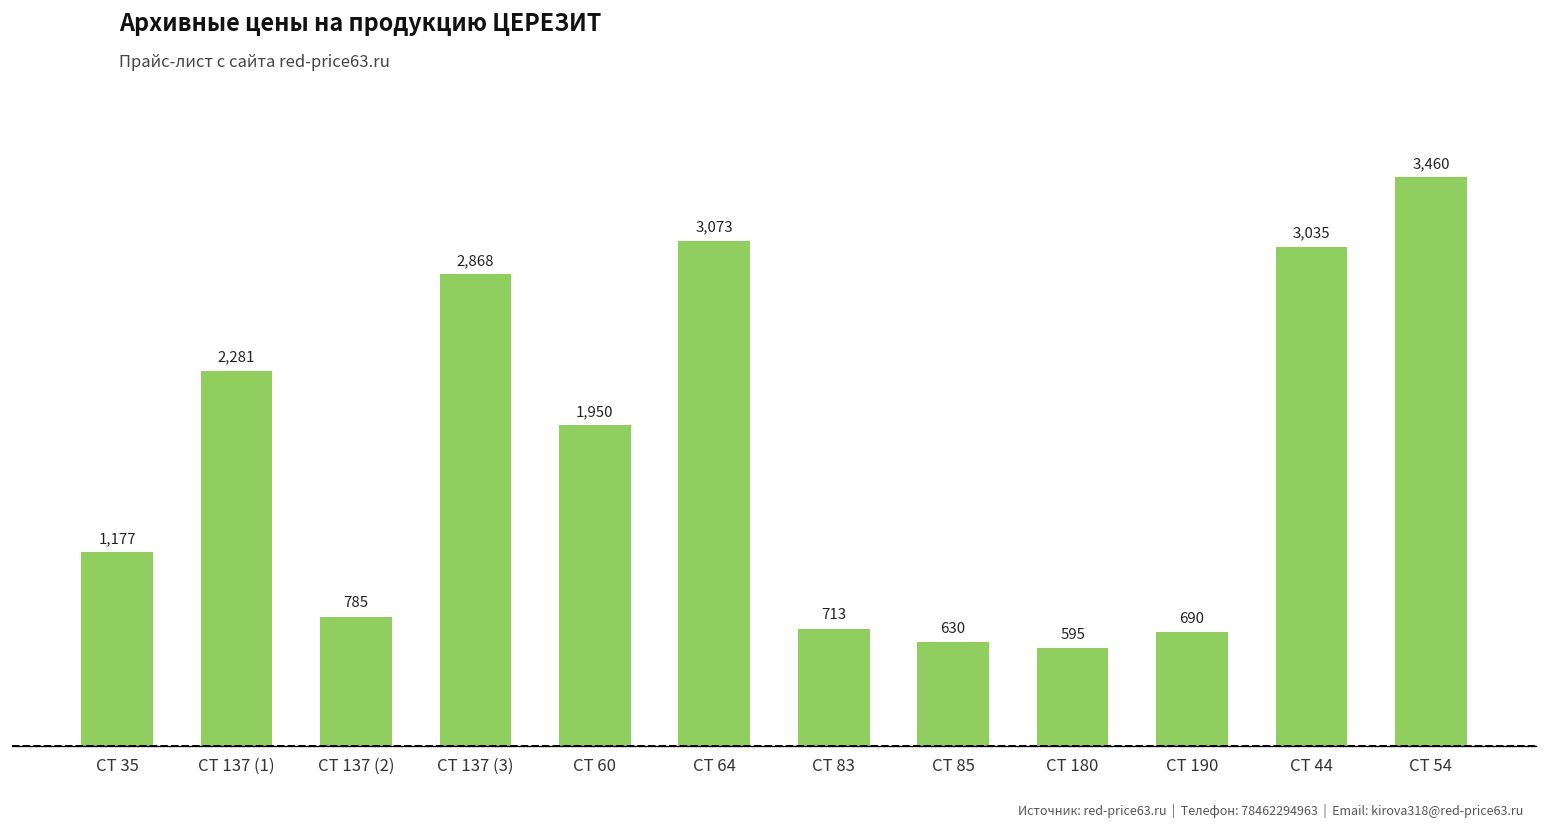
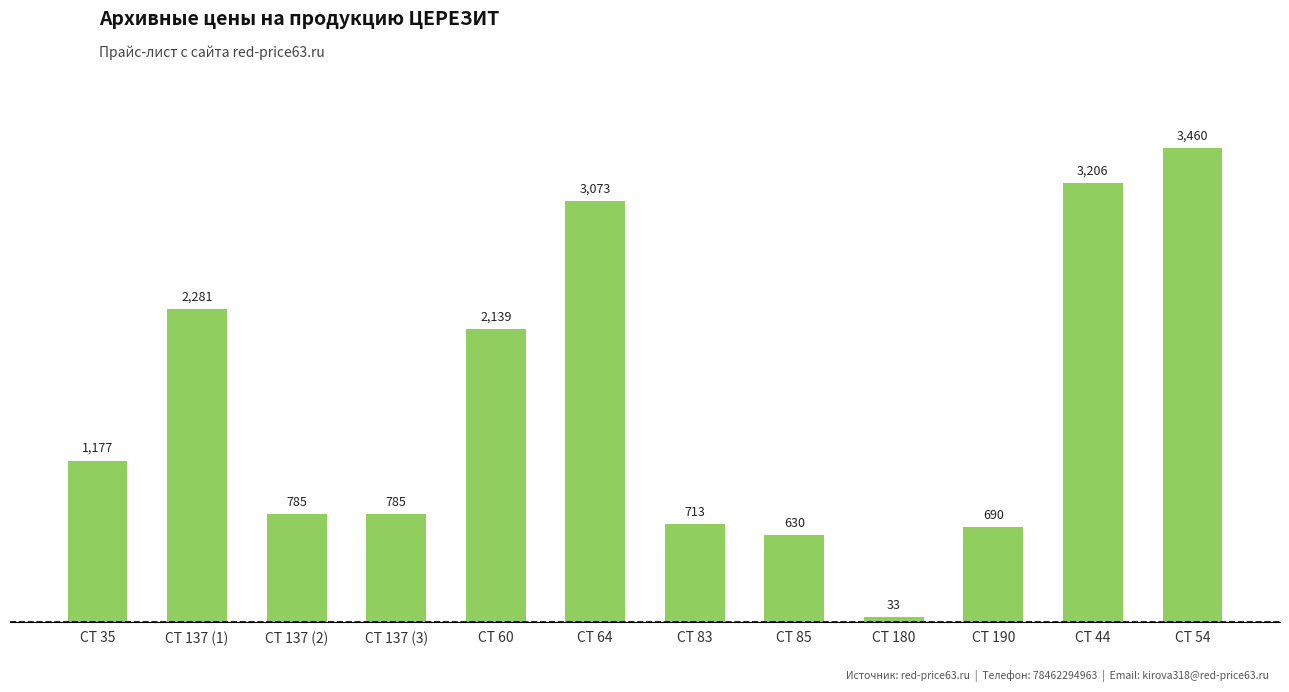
  {
    "CT 35": "1,177",
    "CT 137 (1)": "2,281",
    "CT 137 (2)": "785",
-   "CT 137 (3)": "2,868",
-   "CT 60": "1,950",
+   "CT 137 (3)": "785",
+   "CT 60": "2,139",
    "CT 64": "3,073",
    "CT 83": "713",
    "CT 85": "630",
-   "CT 180": "595",
+   "CT 180": "33",
    "CT 190": "690",
-   "CT 44": "3,035",
+   "CT 44": "3,206",
    "CT 54": "3,460"
  }
